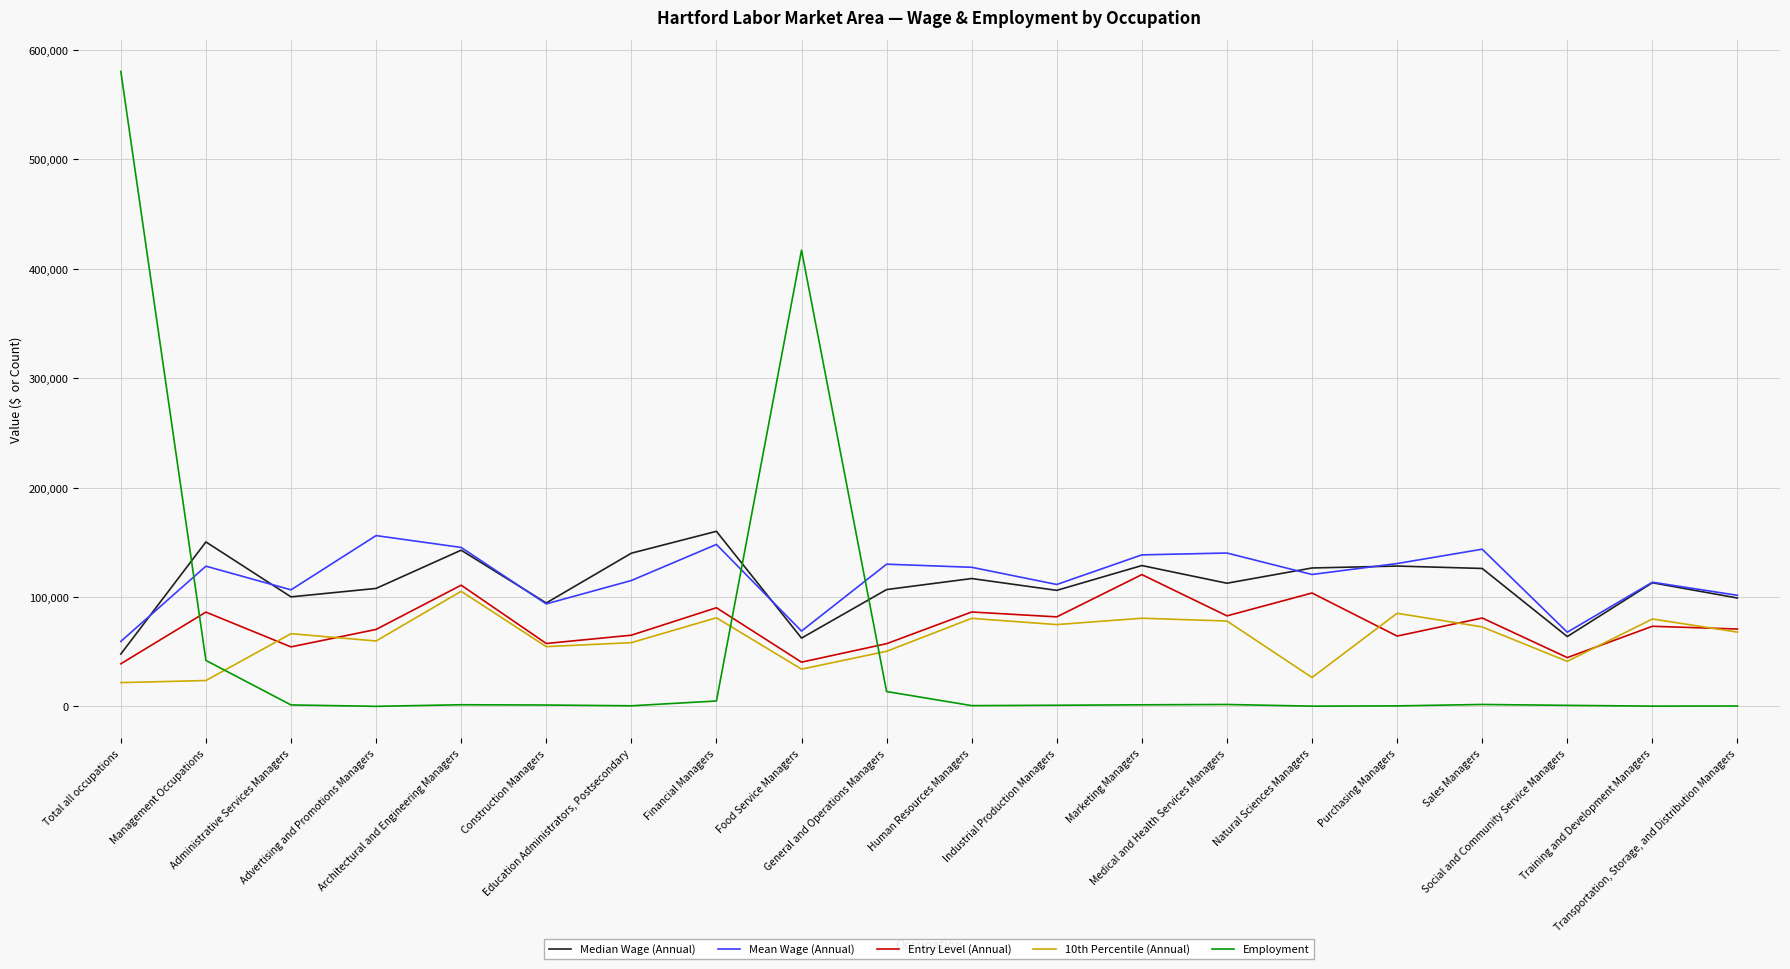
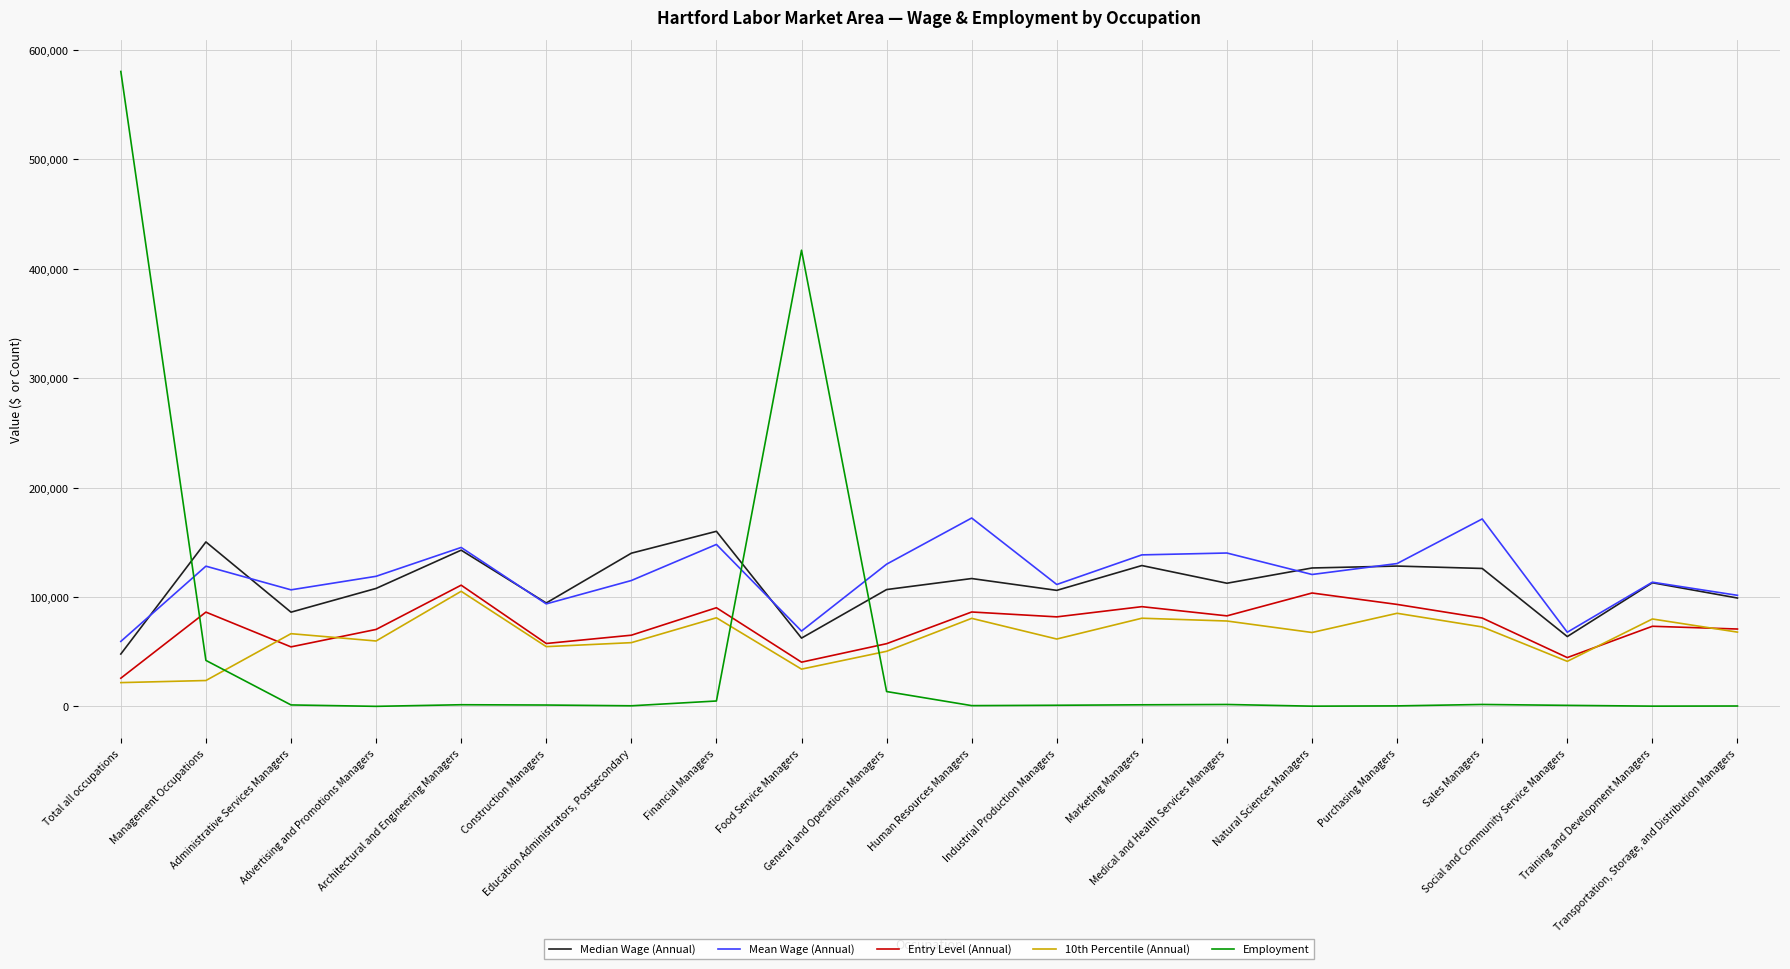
  {
    "Median Wage (Annual)": {
      "Total all occupations": "48,000",
      "Management Occupations": "150,000",
-     "Administrative Services Managers": "100,000",
+     "Administrative Services Managers": "86,000",
      "Advertising and Promotions Managers": "108,000",
      "Architectural and Engineering Managers": "143,000",
      "Education Administrators, Postsecondary": "140,000",
      "Financial Managers": "160,000",
      "Food Service Managers": "62,000",
      "General and Operations Managers": "107,000",
      "Human Resources Managers": "117,000",
      "Industrial Production Managers": "106,000",
      "Marketing Managers": "129,000",
      "Medical and Health Services Managers": "113,000",
      "Natural Sciences Managers": "127,000",
      "Sales Managers": "126,000",
      "Social and Community Service Managers": "64,000",
      "Transportation, Storage, and Distribution Managers": "99,000"
    },
    "Mean Wage (Annual)": {
      "Total all occupations": "59,000",
      "Management Occupations": "128,000",
      "Administrative Services Managers": "107,000",
-     "Advertising and Promotions Managers": "156,000",
+     "Advertising and Promotions Managers": "119,000",
      "Architectural and Engineering Managers": "145,000",
      "Education Administrators, Postsecondary": "115,000",
      "Financial Managers": "148,000",
      "Food Service Managers": "69,000",
      "General and Operations Managers": "130,000",
-     "Human Resources Managers": "127,000",
+     "Human Resources Managers": "172,000",
      "Industrial Production Managers": "111,000",
      "Marketing Managers": "139,000",
      "Medical and Health Services Managers": "140,000",
      "Natural Sciences Managers": "121,000",
-     "Sales Managers": "144,000",
+     "Sales Managers": "171,000",
      "Social and Community Service Managers": "68,000",
      "Transportation, Storage, and Distribution Managers": "102,000"
    },
    "Entry Level (Annual)": {
-     "Total all occupations": "39,000",
+     "Total all occupations": "26,000",
      "Management Occupations": "86,000",
      "Administrative Services Managers": "54,000",
      "Advertising and Promotions Managers": "70,000",
      "Architectural and Engineering Managers": "111,000",
      "Construction Managers": "58,000",
      "Education Administrators, Postsecondary": "65,000",
      "Financial Managers": "90,000",
      "Food Service Managers": "40,000",
      "General and Operations Managers": "57,000",
      "Human Resources Managers": "86,000",
      "Industrial Production Managers": "82,000",
-     "Marketing Managers": "120,000",
+     "Marketing Managers": "91,000",
      "Medical and Health Services Managers": "83,000",
      "Natural Sciences Managers": "104,000",
-     "Purchasing Managers": "64,000",
+     "Purchasing Managers": "93,000",
      "Sales Managers": "81,000",
      "Social and Community Service Managers": "45,000",
      "Training and Development Managers": "73,000",
      "Transportation, Storage, and Distribution Managers": "71,000"
    },
    "10th Percentile (Annual)": {
      "Total all occupations": "22,000",
      "Management Occupations": "24,000",
      "Administrative Services Managers": "66,000",
      "Advertising and Promotions Managers": "60,000",
      "Architectural and Engineering Managers": "105,000",
      "Construction Managers": "55,000",
      "Education Administrators, Postsecondary": "58,000",
      "Financial Managers": "81,000",
      "Food Service Managers": "34,000",
      "General and Operations Managers": "50,000",
      "Human Resources Managers": "81,000",
-     "Industrial Production Managers": "75,000",
+     "Industrial Production Managers": "62,000",
      "Marketing Managers": "81,000",
      "Medical and Health Services Managers": "78,000",
-     "Natural Sciences Managers": "26,000",
+     "Natural Sciences Managers": "68,000",
      "Purchasing Managers": "85,000",
      "Sales Managers": "73,000",
      "Social and Community Service Managers": "41,000",
      "Training and Development Managers": "80,000",
      "Transportation, Storage, and Distribution Managers": "68,000"
    },
    "Employment": {
      "Total all occupations": "580,000",
      "Management Occupations": "42,000",
      "Administrative Services Managers": "1,000",
      "Advertising and Promotions Managers": "0",
      "Architectural and Engineering Managers": "2,000",
      "Construction Managers": "1,000",
      "Education Administrators, Postsecondary": "1,000",
      "Financial Managers": "5,000",
      "Food Service Managers": "417,000",
      "General and Operations Managers": "14,000",
      "Human Resources Managers": "1,000",
      "Industrial Production Managers": "1,000",
      "Marketing Managers": "1,000",
      "Medical and Health Services Managers": "2,000",
      "Natural Sciences Managers": "0",
      "Purchasing Managers": "0",
      "Sales Managers": "2,000",
      "Social and Community Service Managers": "1,000",
      "Training and Development Managers": "0",
      "Transportation, Storage, and Distribution Managers": "0"
    }
  }
